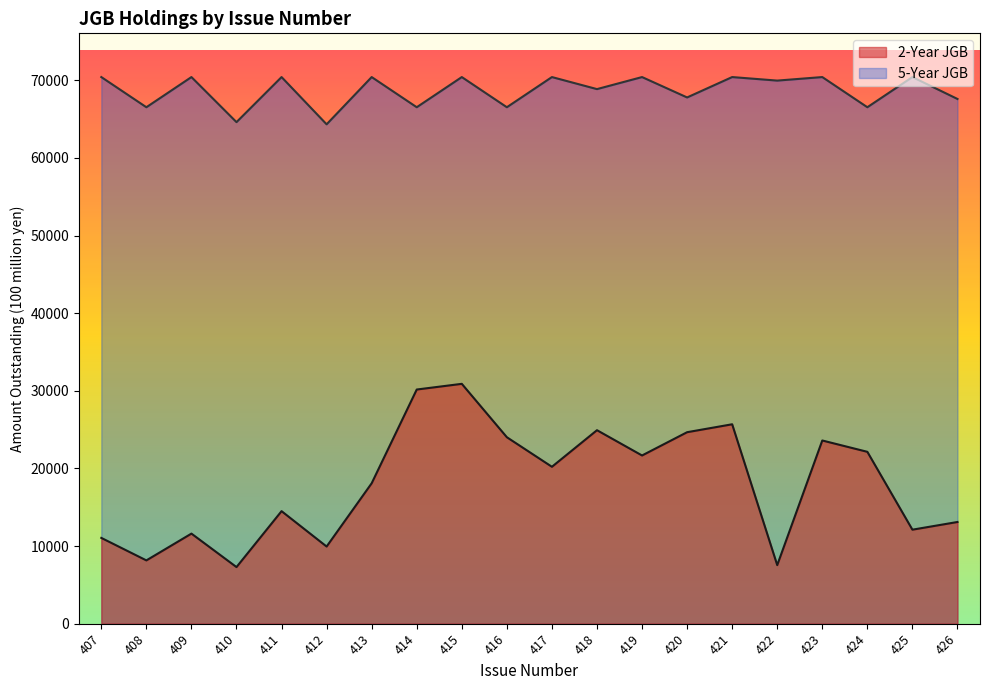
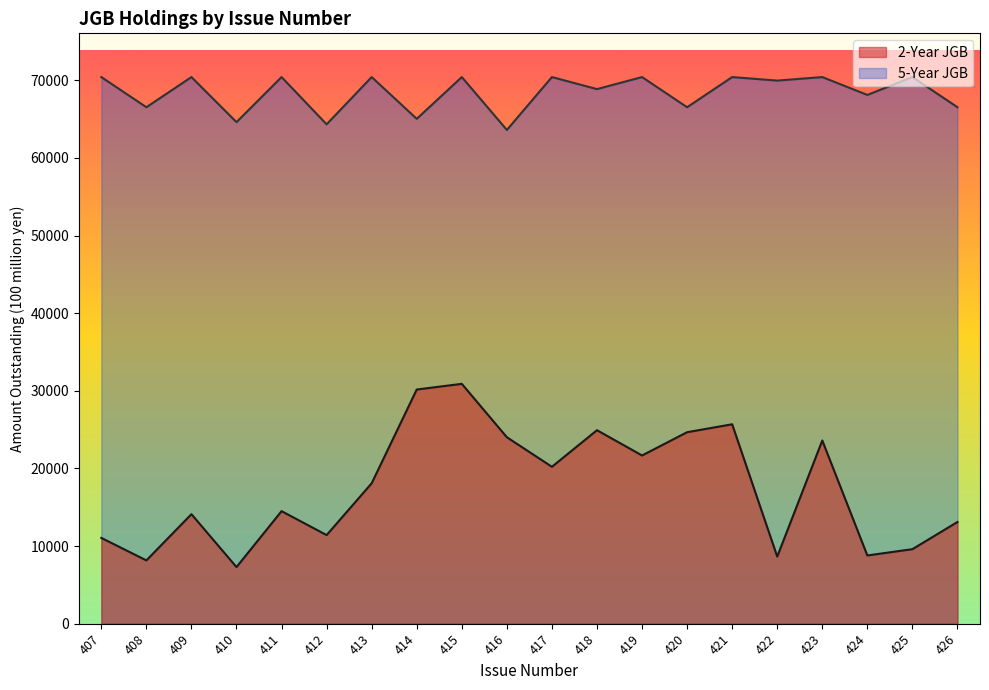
  {
    "2-Year JGB": {
      "407": 11000,
      "408": 8000,
-     "409": 12000,
+     "409": 14000,
      "410": 7000,
      "411": 14000,
-     "412": 10000,
+     "412": 11000,
      "413": 18000,
      "414": 30000,
      "415": 31000,
      "416": 24000,
      "417": 20000,
      "418": 25000,
      "419": 22000,
      "420": 25000,
      "421": 26000,
-     "422": 8000,
+     "422": 9000,
      "423": 24000,
-     "424": 22000,
-     "425": 12000,
+     "424": 9000,
+     "425": 10000,
      "426": 13000
    },
    "5-Year JGB": {
      "407": 70000,
      "408": 67000,
      "409": 70000,
      "410": 65000,
      "411": 70000,
      "412": 64000,
      "413": 70000,
-     "414": 67000,
+     "414": 65000,
      "415": 70000,
-     "416": 67000,
+     "416": 64000,
      "417": 70000,
      "418": 69000,
      "419": 70000,
-     "420": 68000,
+     "420": 67000,
      "421": 70000,
      "422": 70000,
      "423": 70000,
-     "424": 67000,
-     "426": 68000
+     "424": 68000,
+     "426": 67000
    }
  }
